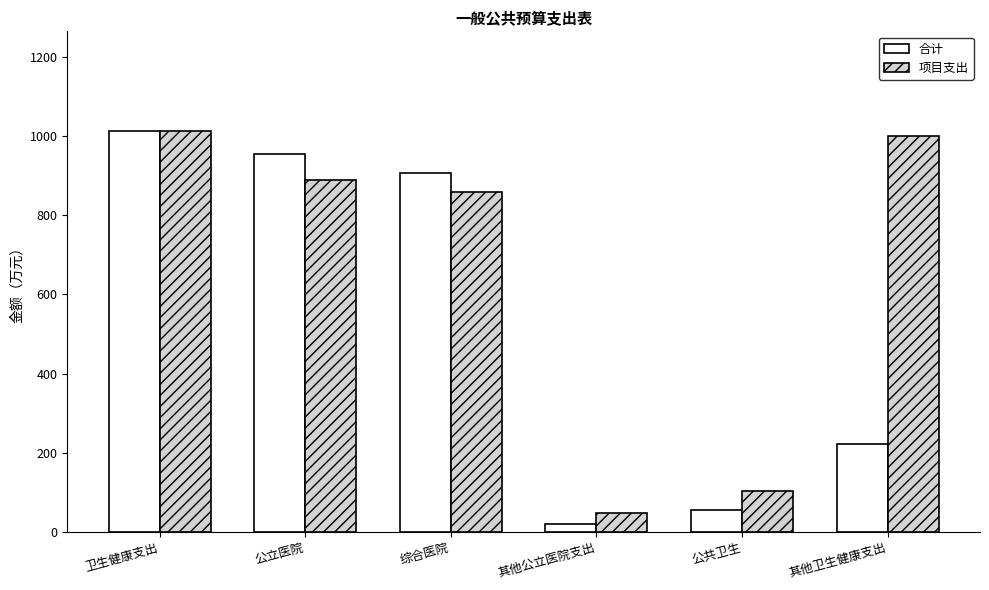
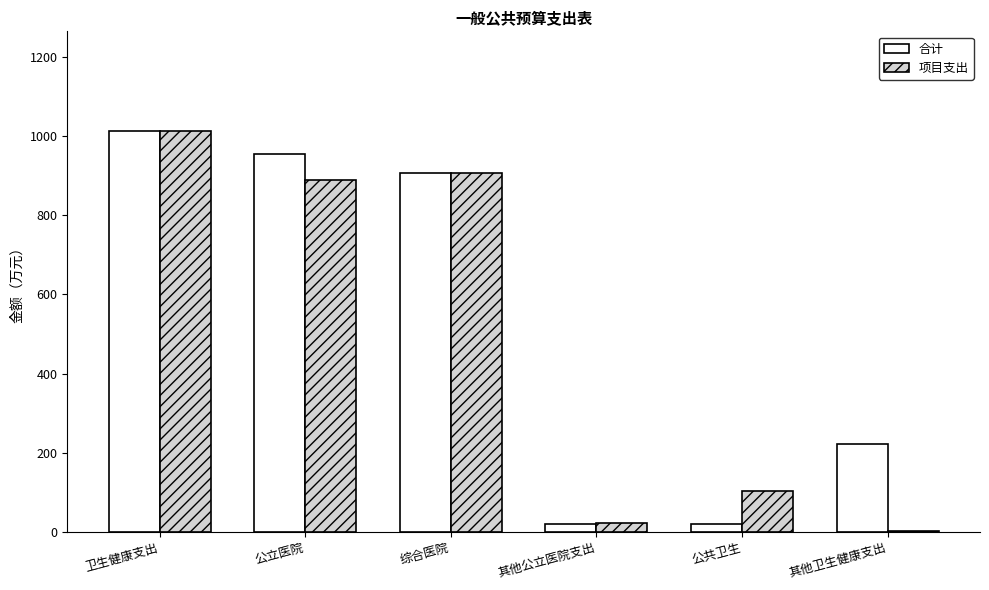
  {
    "合计": {
      "卫生健康支出": 1010,
      "公立医院": 950,
      "综合医院": 910,
      "其他公立医院支出": 20,
-     "公共卫生": 60,
+     "公共卫生": 20,
      "其他卫生健康支出": 220
    },
    "项目支出": {
      "卫生健康支出": 1010,
      "公立医院": 890,
-     "综合医院": 860,
-     "其他公立医院支出": 50,
+     "综合医院": 910,
+     "其他公立医院支出": 20,
      "公共卫生": 100,
-     "其他卫生健康支出": 1000
+     "其他卫生健康支出": 0
    }
  }
